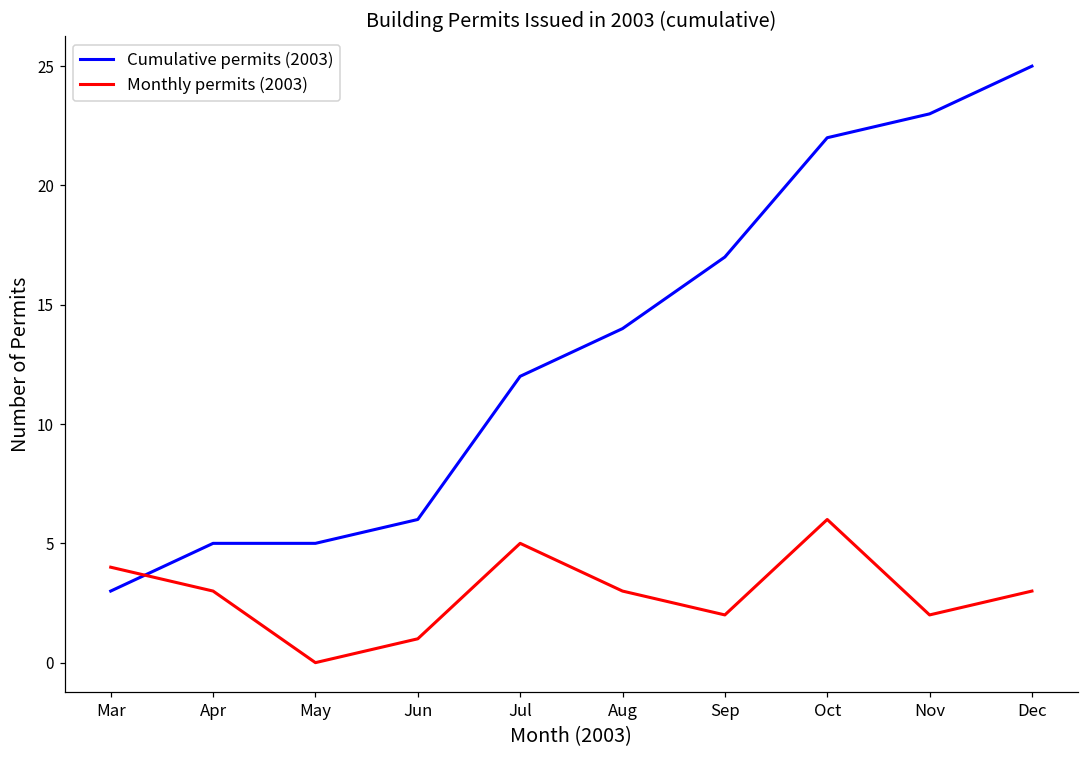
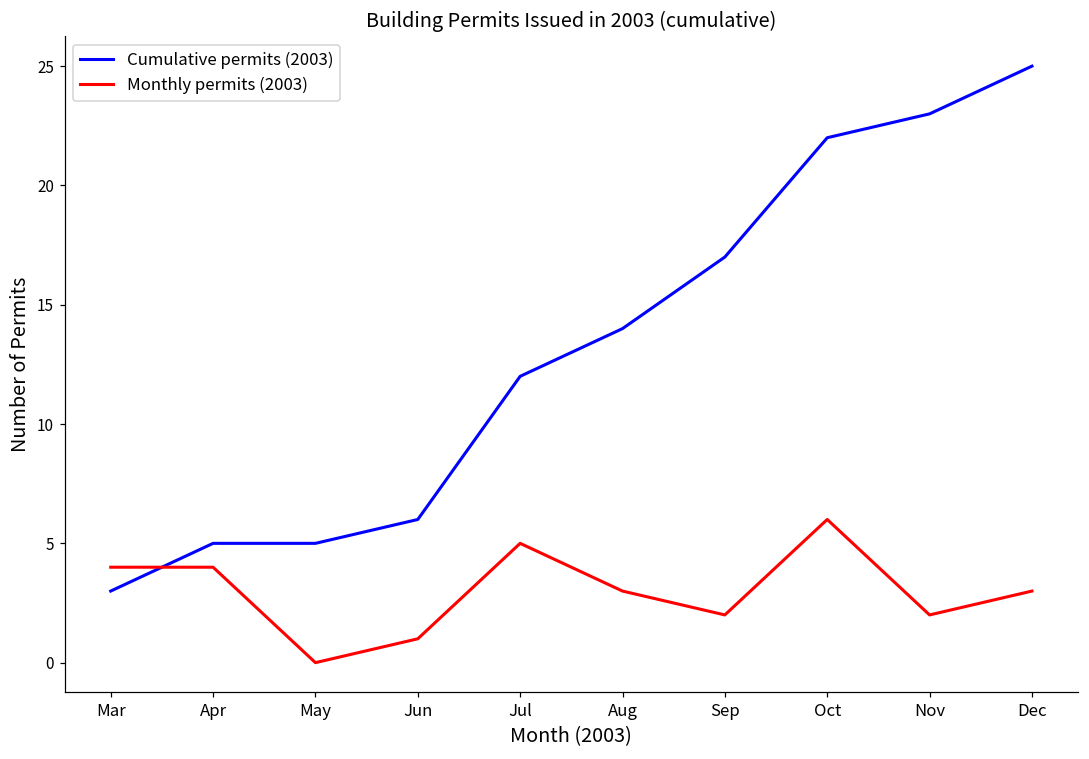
  {
    "Cumulative permits (2003)": {
      "Mar": 3,
      "Apr": 5,
      "May": 5,
      "Jun": 6,
      "Jul": 12,
      "Aug": 14,
      "Sep": 17,
      "Oct": 22,
      "Nov": 23,
      "Dec": 25
    },
    "Monthly permits (2003)": {
      "Mar": 4,
-     "Apr": 3,
+     "Apr": 4,
      "May": 0,
      "Jun": 1,
      "Jul": 5,
      "Aug": 3,
      "Sep": 2,
      "Oct": 6,
      "Nov": 2,
      "Dec": 3
    }
  }
